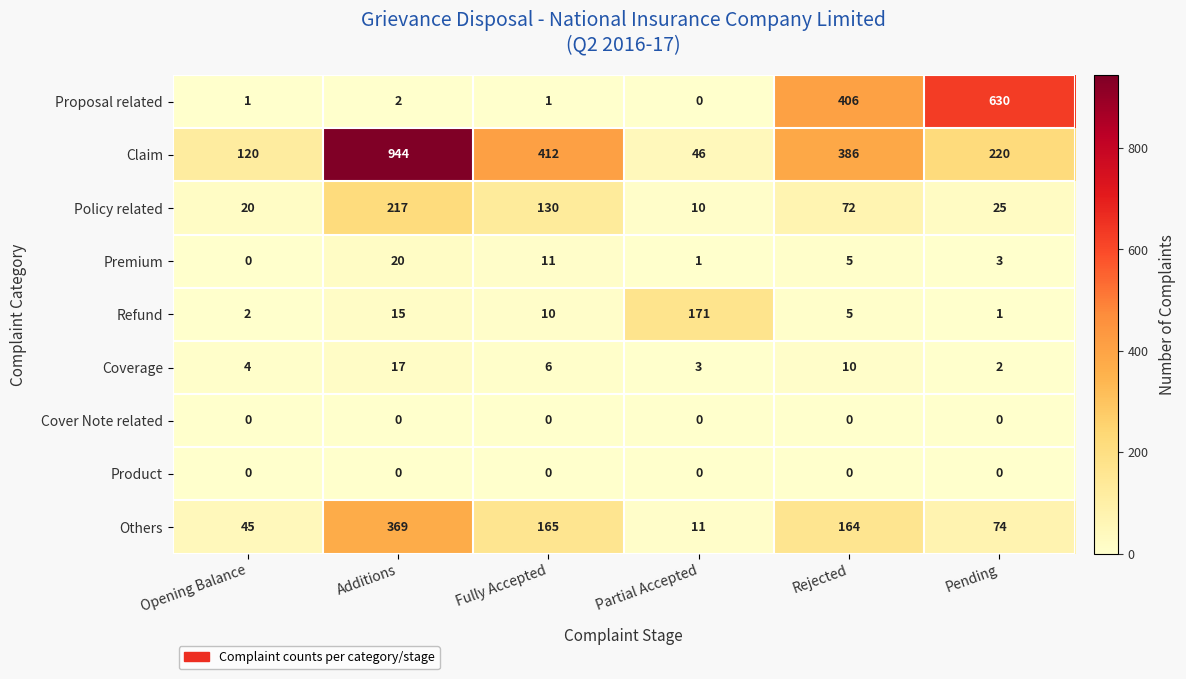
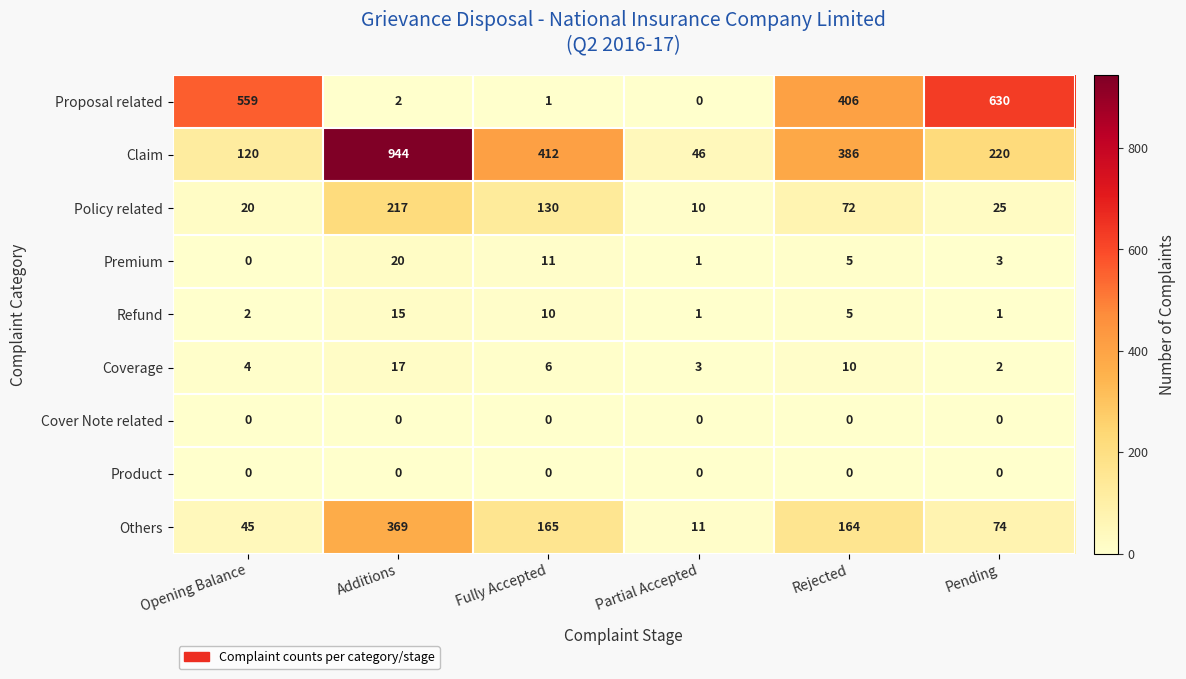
  {
    "Proposal related": {
-     "Opening Balance": 1,
+     "Opening Balance": 559,
      "Additions": 2,
      "Fully Accepted": 1,
      "Partial Accepted": 0,
      "Rejected": 406,
      "Pending": 630
    },
    "Claim": {
      "Opening Balance": 120,
      "Additions": 944,
      "Fully Accepted": 412,
      "Partial Accepted": 46,
      "Rejected": 386,
      "Pending": 220
    },
    "Policy related": {
      "Opening Balance": 20,
      "Additions": 217,
      "Fully Accepted": 130,
      "Partial Accepted": 10,
      "Rejected": 72,
      "Pending": 25
    },
    "Premium": {
      "Opening Balance": 0,
      "Additions": 20,
      "Fully Accepted": 11,
      "Partial Accepted": 1,
      "Rejected": 5,
      "Pending": 3
    },
    "Refund": {
      "Opening Balance": 2,
      "Additions": 15,
      "Fully Accepted": 10,
-     "Partial Accepted": 171,
+     "Partial Accepted": 1,
      "Rejected": 5,
      "Pending": 1
    },
    "Coverage": {
      "Opening Balance": 4,
      "Additions": 17,
      "Fully Accepted": 6,
      "Partial Accepted": 3,
      "Rejected": 10,
      "Pending": 2
    },
    "Cover Note related": {
      "Opening Balance": 0,
      "Additions": 0,
      "Fully Accepted": 0,
      "Partial Accepted": 0,
      "Rejected": 0,
      "Pending": 0
    },
    "Product": {
      "Opening Balance": 0,
      "Additions": 0,
      "Fully Accepted": 0,
      "Partial Accepted": 0,
      "Rejected": 0,
      "Pending": 0
    },
    "Others": {
      "Opening Balance": 45,
      "Additions": 369,
      "Fully Accepted": 165,
      "Partial Accepted": 11,
      "Rejected": 164,
      "Pending": 74
    }
  }
